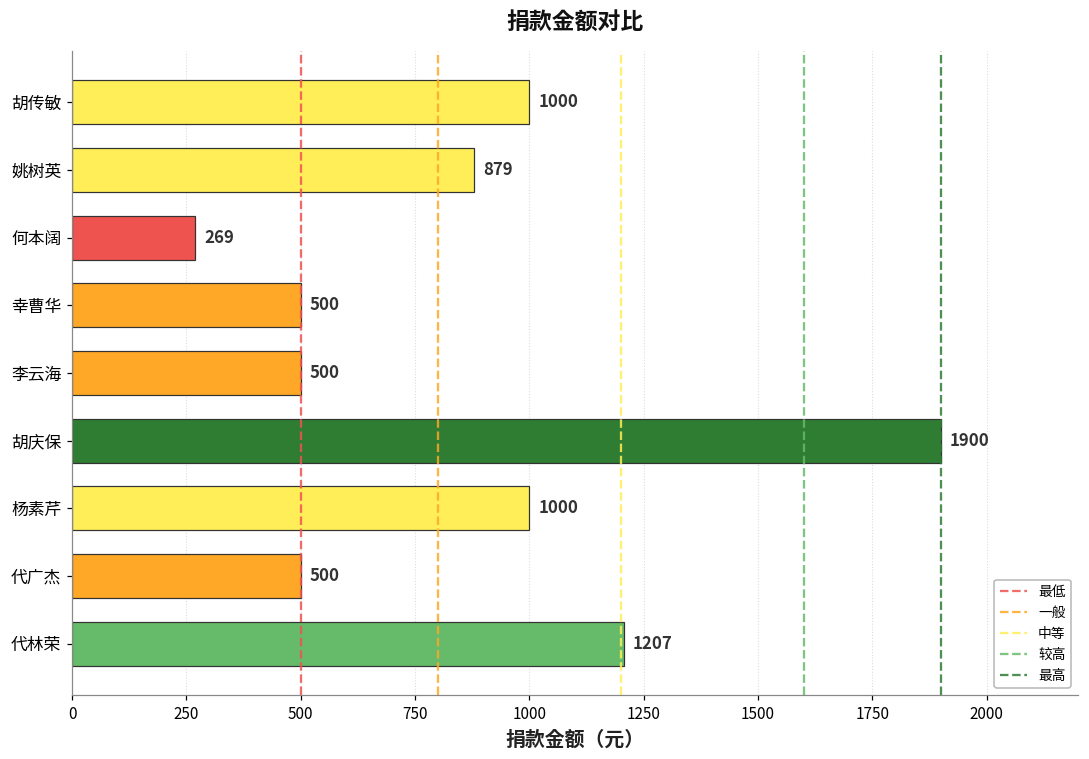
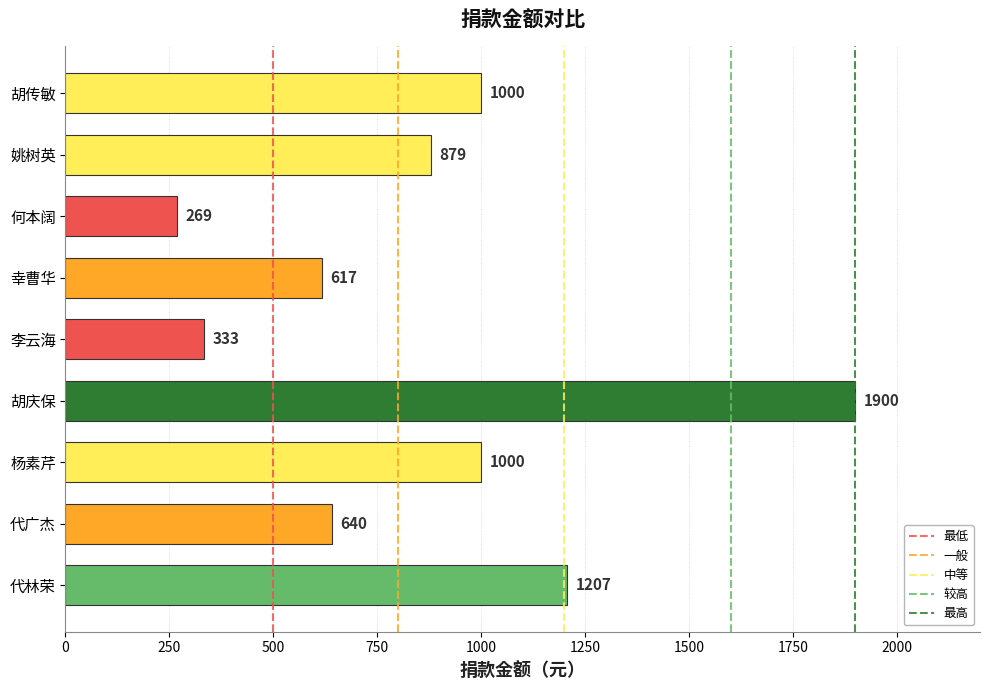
  {
    "胡传敏": 1000,
    "姚树英": 879,
    "何本阔": 269,
-   "幸曹华": 500,
-   "李云海": 500,
+   "幸曹华": 617,
+   "李云海": 333,
    "胡庆保": 1900,
    "杨素芹": 1000,
-   "代广杰": 500,
+   "代广杰": 640,
    "代林荣": 1207
  }
